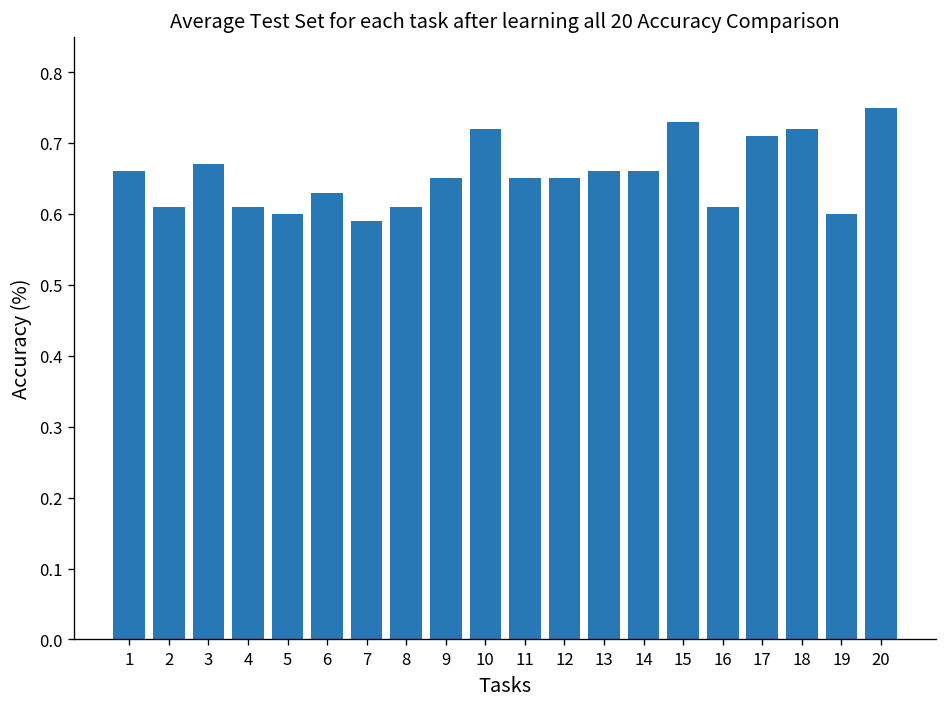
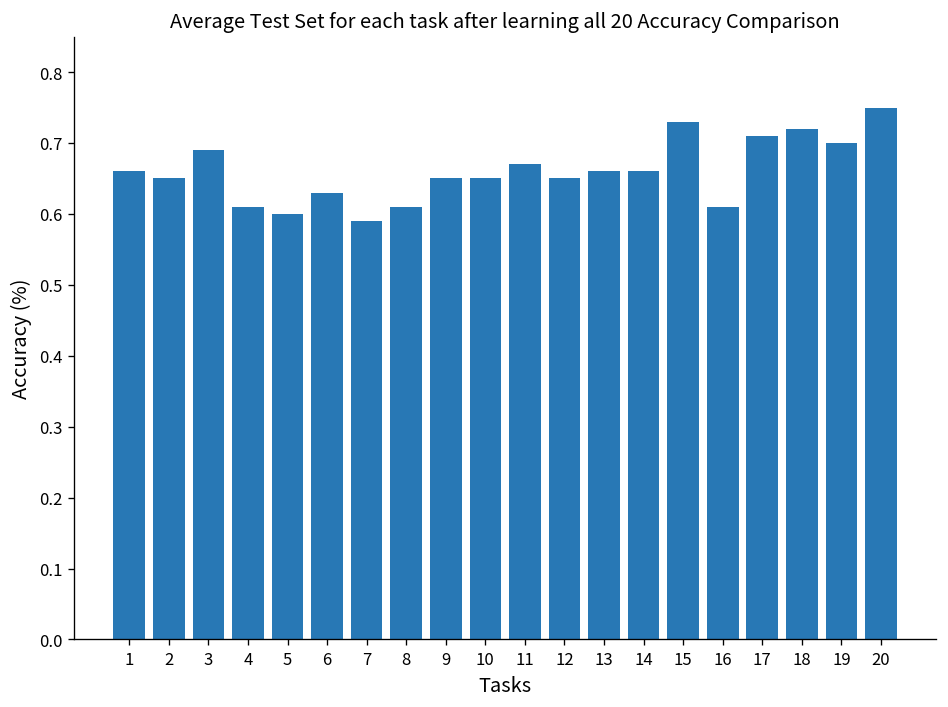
  {
    "1": 0.66,
-   "2": 0.61,
-   "3": 0.67,
+   "2": 0.65,
+   "3": 0.69,
    "4": 0.61,
    "5": 0.60,
    "6": 0.63,
    "7": 0.59,
    "8": 0.61,
    "9": 0.65,
-   "10": 0.72,
-   "11": 0.65,
+   "10": 0.65,
+   "11": 0.67,
    "12": 0.65,
    "13": 0.66,
    "14": 0.66,
    "15": 0.73,
    "16": 0.61,
    "17": 0.71,
    "18": 0.72,
-   "19": 0.6,
+   "19": 0.7,
    "20": 0.75
  }
